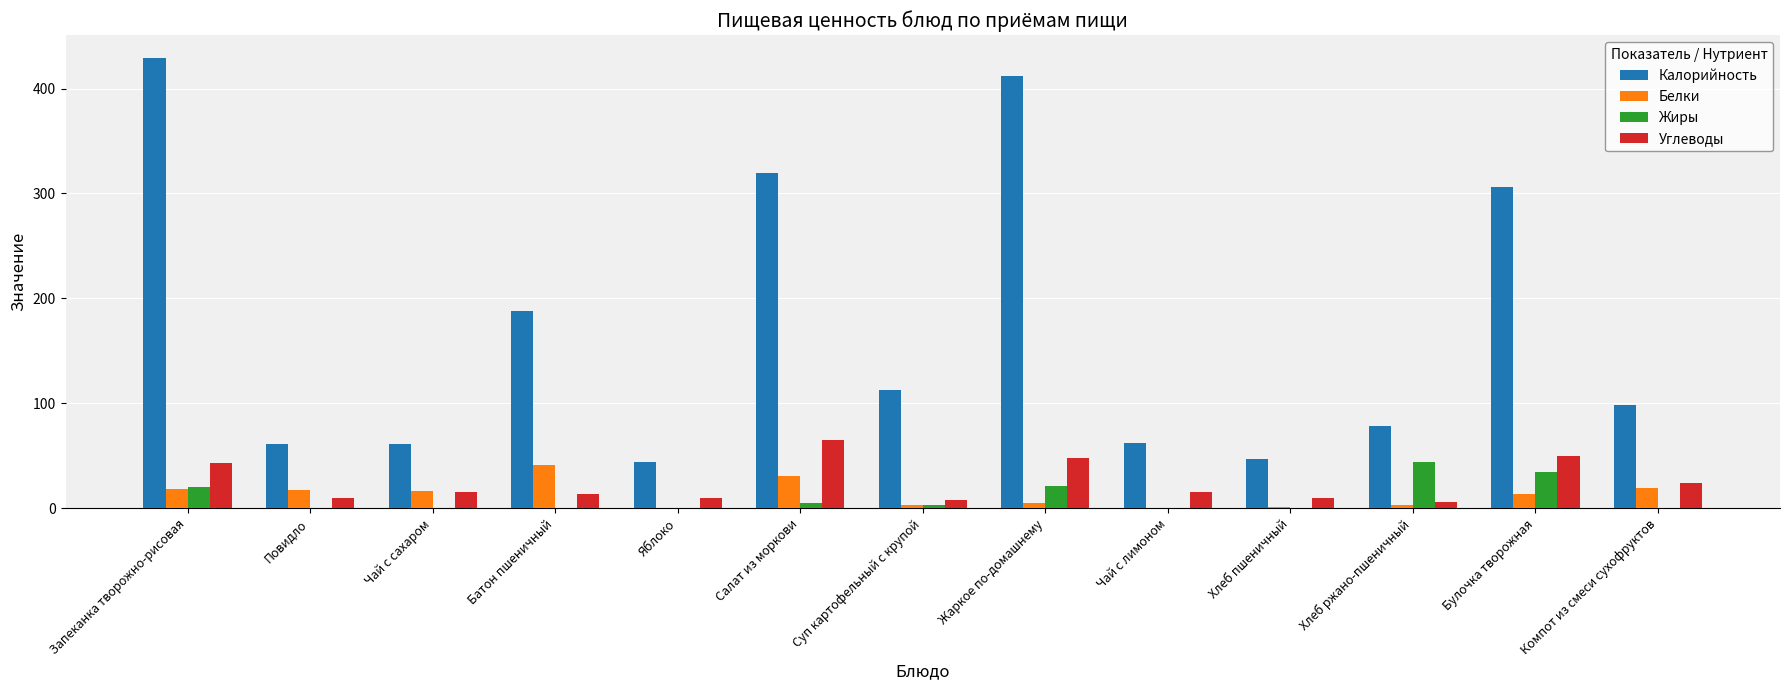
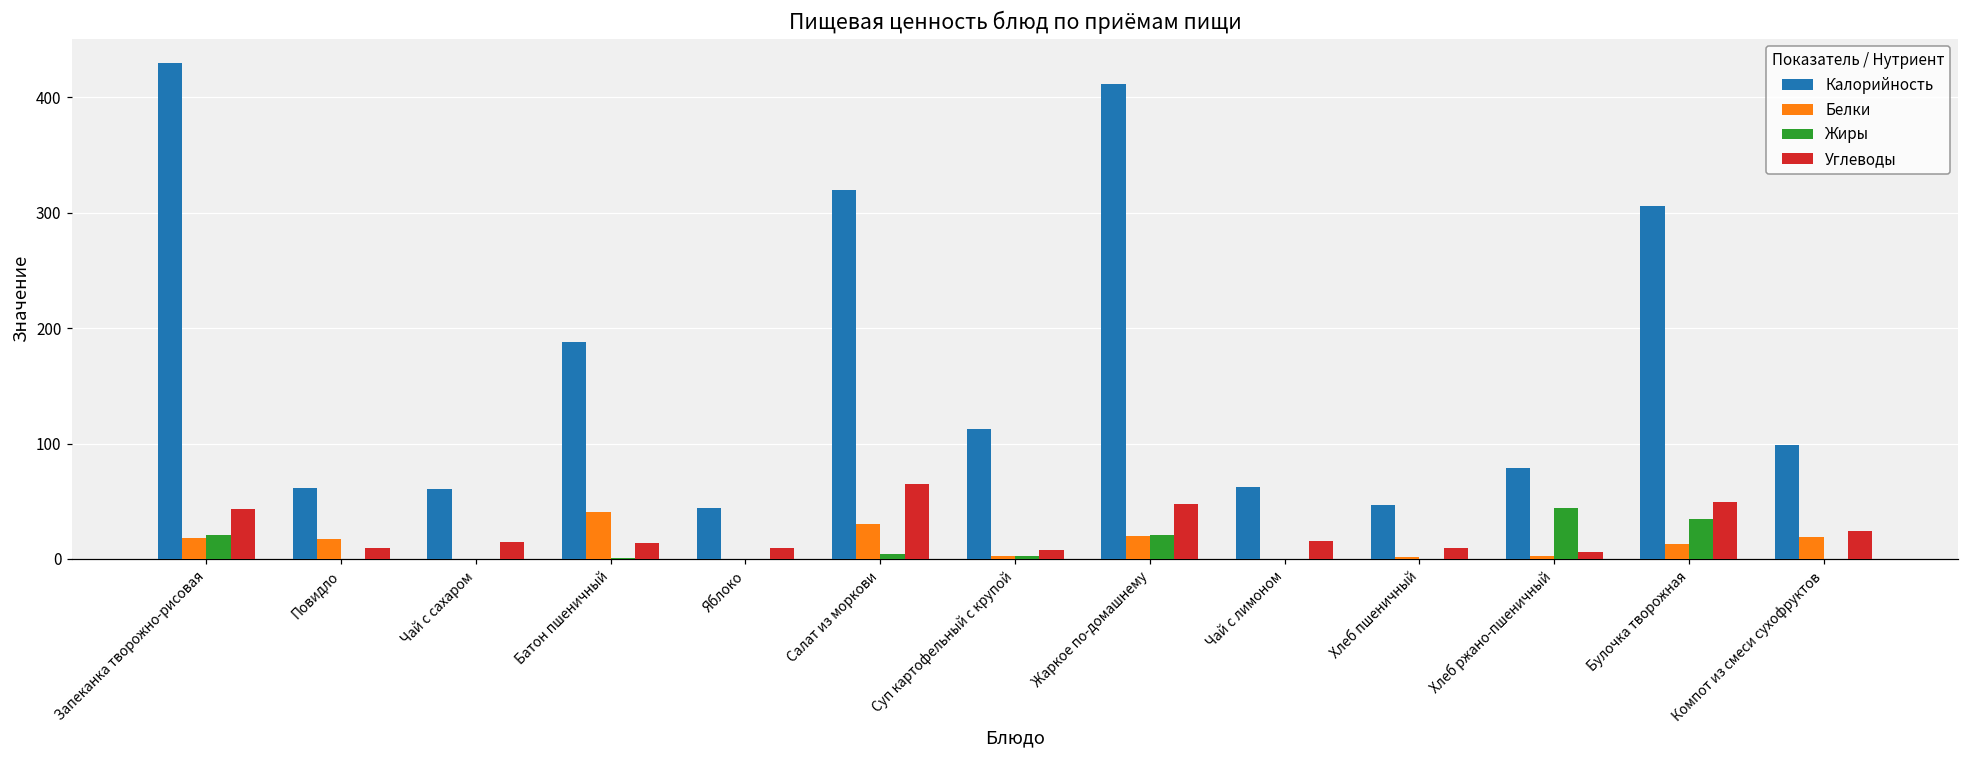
  {
    "Калорийность": {
      "Запеканка творожно-рисовая": 430,
      "Повидло": 61,
      "Чай с сахаром": 61,
      "Батон пшеничный": 188,
      "Яблоко": 44,
      "Салат из моркови": 320,
      "Суп картофельный с крупой": 113,
      "Жаркое по-домашнему": 412,
      "Чай с лимоном": 63,
      "Хлеб пшеничный": 47,
      "Хлеб ржано-пшеничный": 79,
      "Булочка творожная": 306,
      "Компот из смеси сухофруктов": 99
    },
    "Белки": {
      "Запеканка творожно-рисовая": 18,
      "Повидло": 17,
-     "Чай с сахаром": 17,
+     "Чай с сахаром": 0,
      "Батон пшеничный": 41,
      "Салат из моркови": 31,
      "Суп картофельный с крупой": 3,
-     "Жаркое по-домашнему": 5,
+     "Жаркое по-домашнему": 20,
      "Хлеб ржано-пшеничный": 3,
      "Булочка творожная": 13,
      "Компот из смеси сухофруктов": 19
    },
    "Жиры": {
      "Запеканка творожно-рисовая": 21,
      "Повидло": 0,
      "Салат из моркови": 5,
      "Суп картофельный с крупой": 3,
      "Жаркое по-домашнему": 21,
      "Хлеб ржано-пшеничный": 44,
      "Булочка творожная": 35,
      "Компот из смеси сухофруктов": 0
    },
    "Углеводы": {
      "Запеканка творожно-рисовая": 43,
      "Повидло": 10,
      "Чай с сахаром": 15,
      "Батон пшеничный": 14,
      "Яблоко": 10,
      "Салат из моркови": 65,
      "Суп картофельный с крупой": 8,
      "Жаркое по-домашнему": 47,
      "Чай с лимоном": 15,
      "Хлеб пшеничный": 10,
      "Хлеб ржано-пшеничный": 6,
      "Булочка творожная": 50,
      "Компот из смеси сухофруктов": 24
    }
  }
